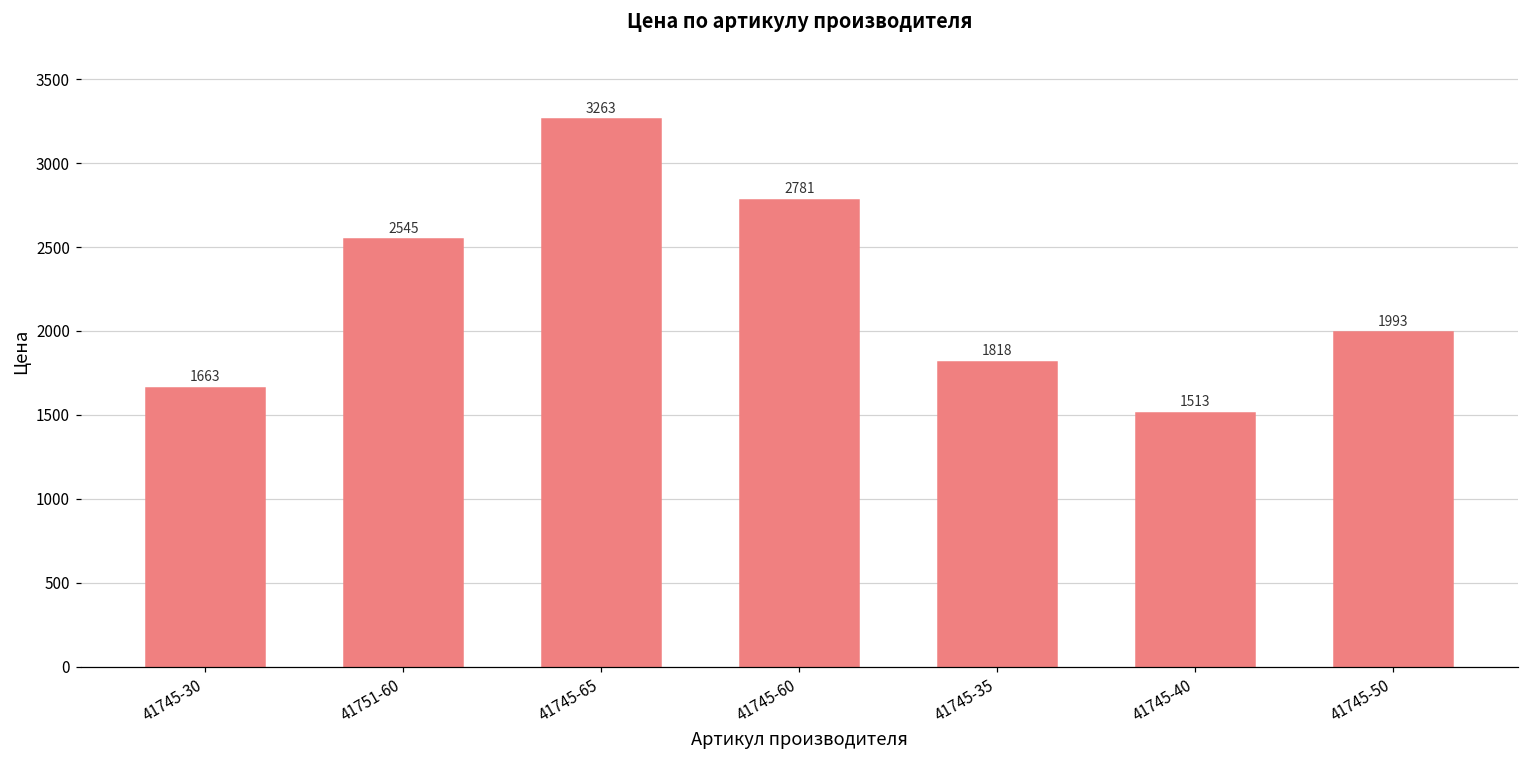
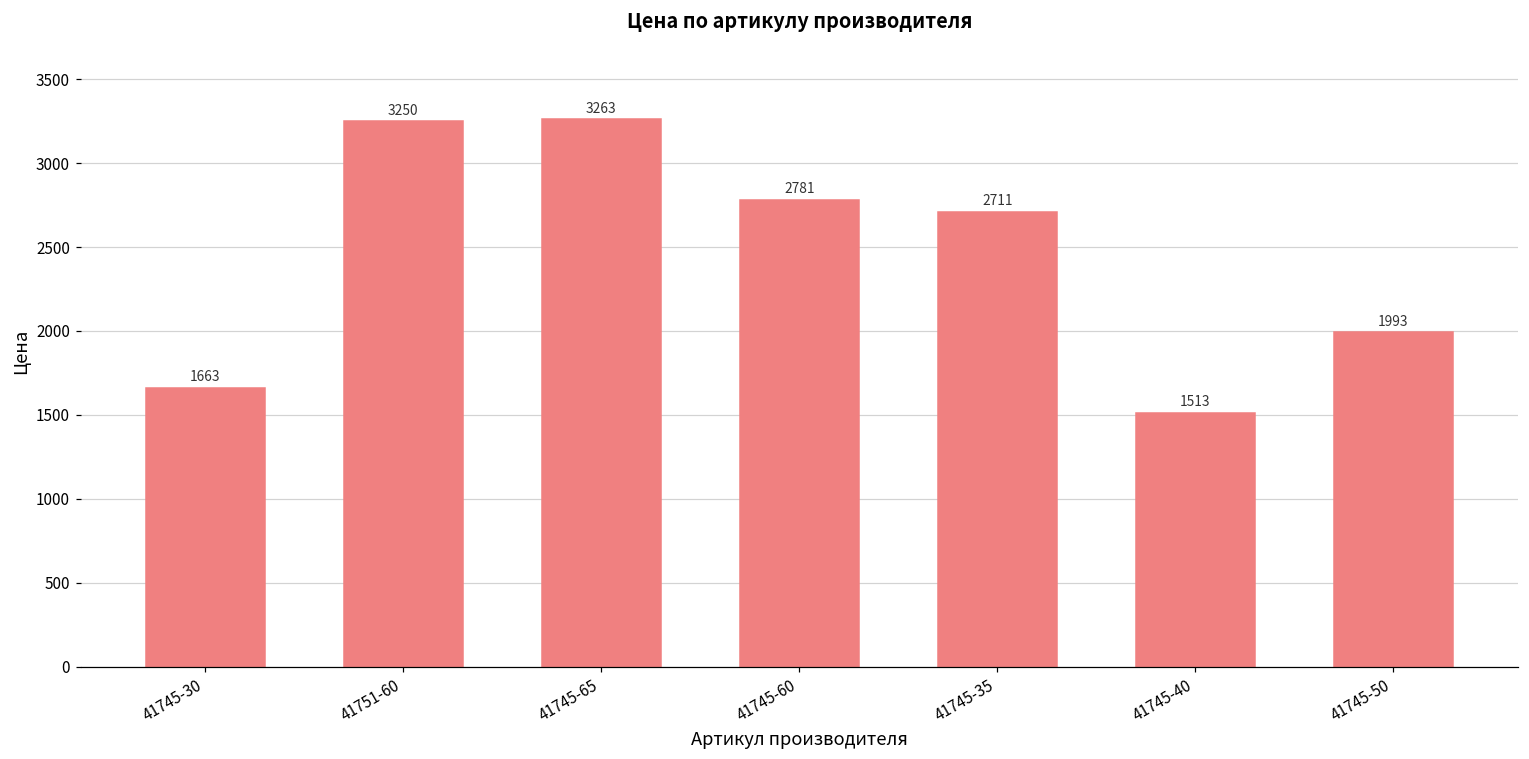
  {
    "41745-30": 1663,
-   "41751-60": 2545,
+   "41751-60": 3250,
    "41745-65": 3263,
    "41745-60": 2781,
-   "41745-35": 1818,
+   "41745-35": 2711,
    "41745-40": 1513,
    "41745-50": 1993
  }
